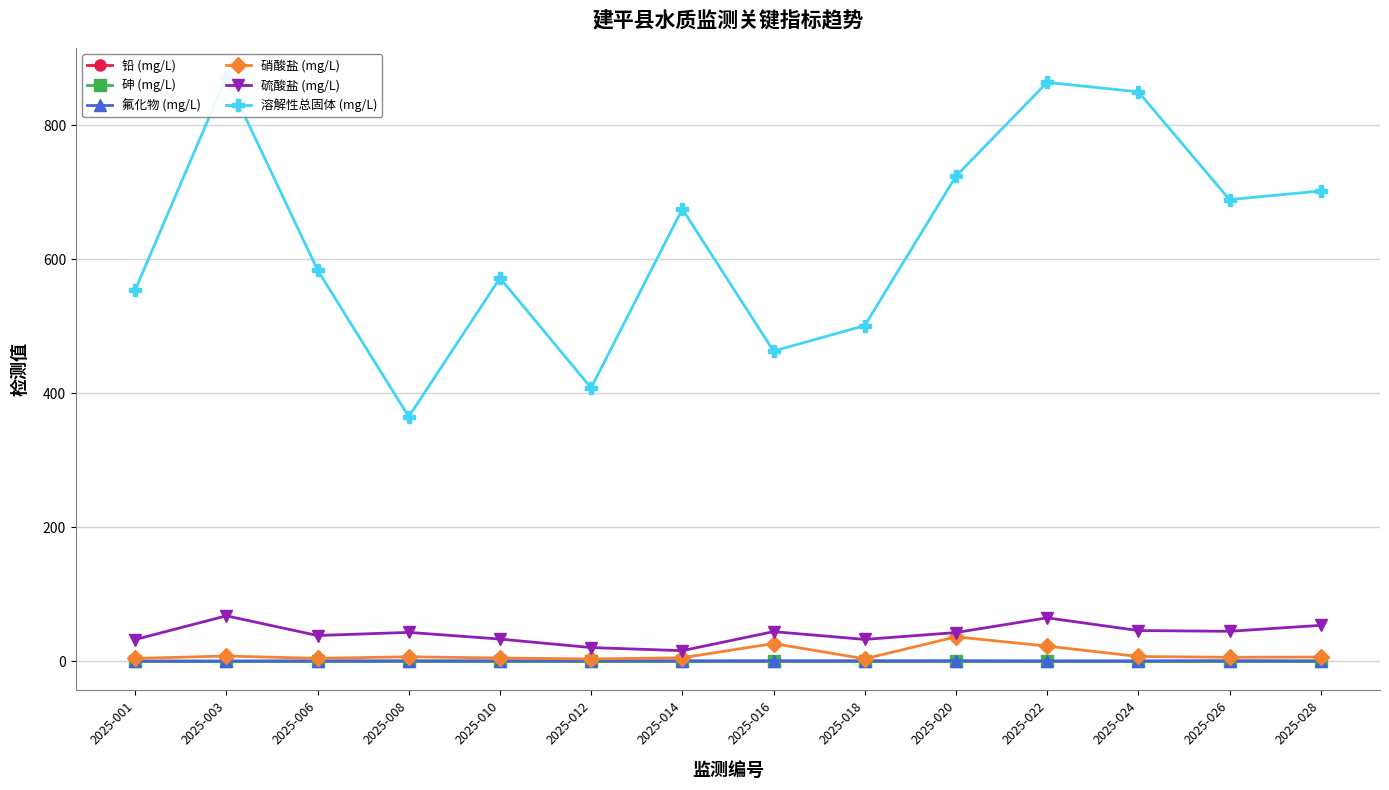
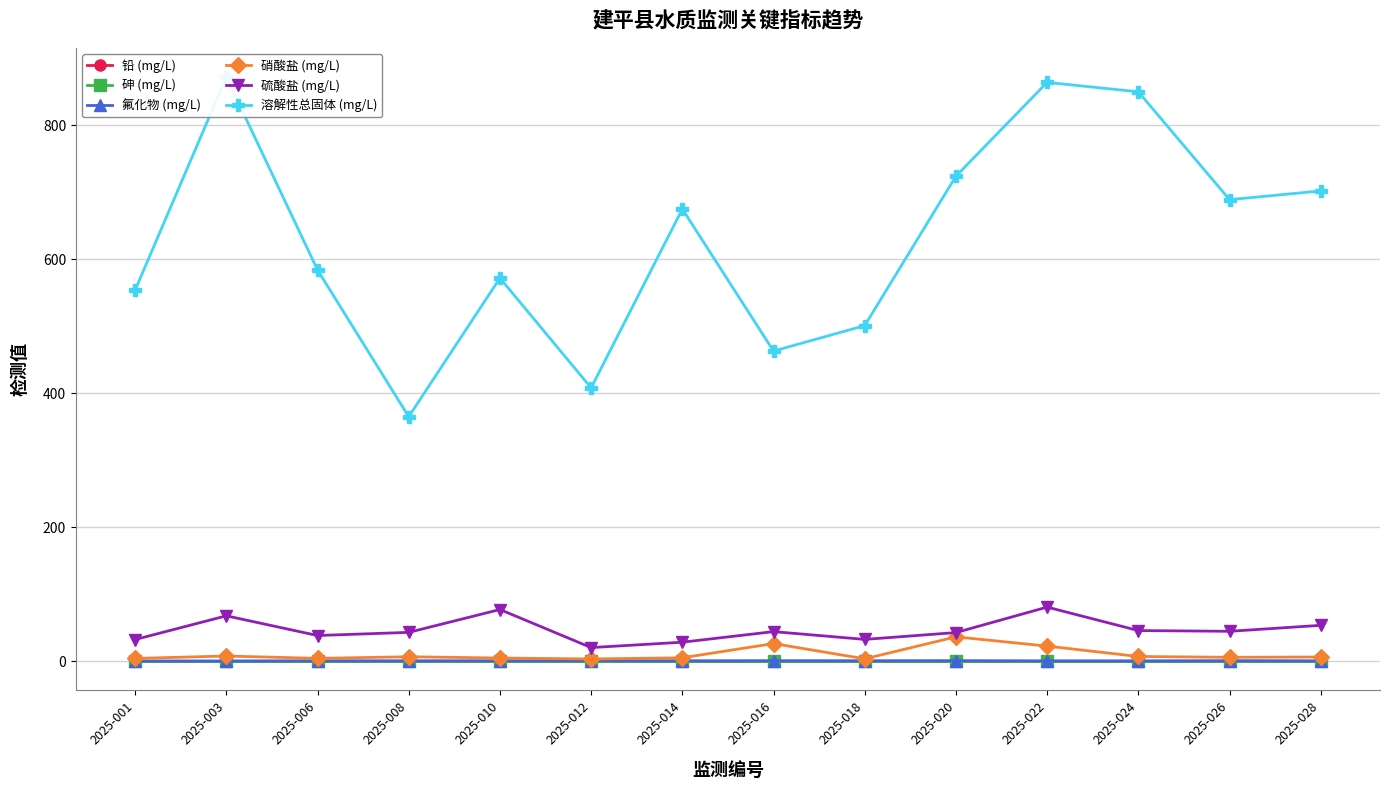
  {
    "氟化物 (mg/L)": {
      "2025-001": 0,
      "2025-003": 0,
      "2025-006": 0,
      "2025-008": 0,
      "2025-010": 0,
      "2025-014": 0,
      "2025-016": 0,
      "2025-020": 0,
      "2025-022": 0,
      "2025-024": 0,
      "2025-026": 0,
      "2025-028": 0
    },
    "硝酸盐 (mg/L)": {
      "2025-001": 0,
      "2025-003": 10,
      "2025-008": 10,
      "2025-010": 0,
      "2025-014": 10,
      "2025-016": 30,
      "2025-020": 40,
      "2025-022": 20,
      "2025-024": 10,
      "2025-026": 10,
      "2025-028": 10
    },
    "硫酸盐 (mg/L)": {
      "2025-001": 30,
      "2025-003": 70,
      "2025-006": 40,
      "2025-008": 40,
-     "2025-010": 30,
+     "2025-010": 80,
      "2025-012": 20,
-     "2025-014": 20,
+     "2025-014": 30,
      "2025-016": 40,
      "2025-018": 30,
      "2025-020": 40,
-     "2025-022": 60,
+     "2025-022": 80,
      "2025-024": 50,
      "2025-026": 40,
      "2025-028": 50
    },
    "溶解性总固体 (mg/L)": {
      "2025-001": 550,
      "2025-006": 580,
      "2025-008": 370,
      "2025-010": 570,
      "2025-012": 410,
      "2025-014": 680,
      "2025-016": 460,
      "2025-018": 500,
      "2025-020": 720,
      "2025-022": 860,
      "2025-024": 850,
      "2025-026": 690,
      "2025-028": 700
    }
  }
